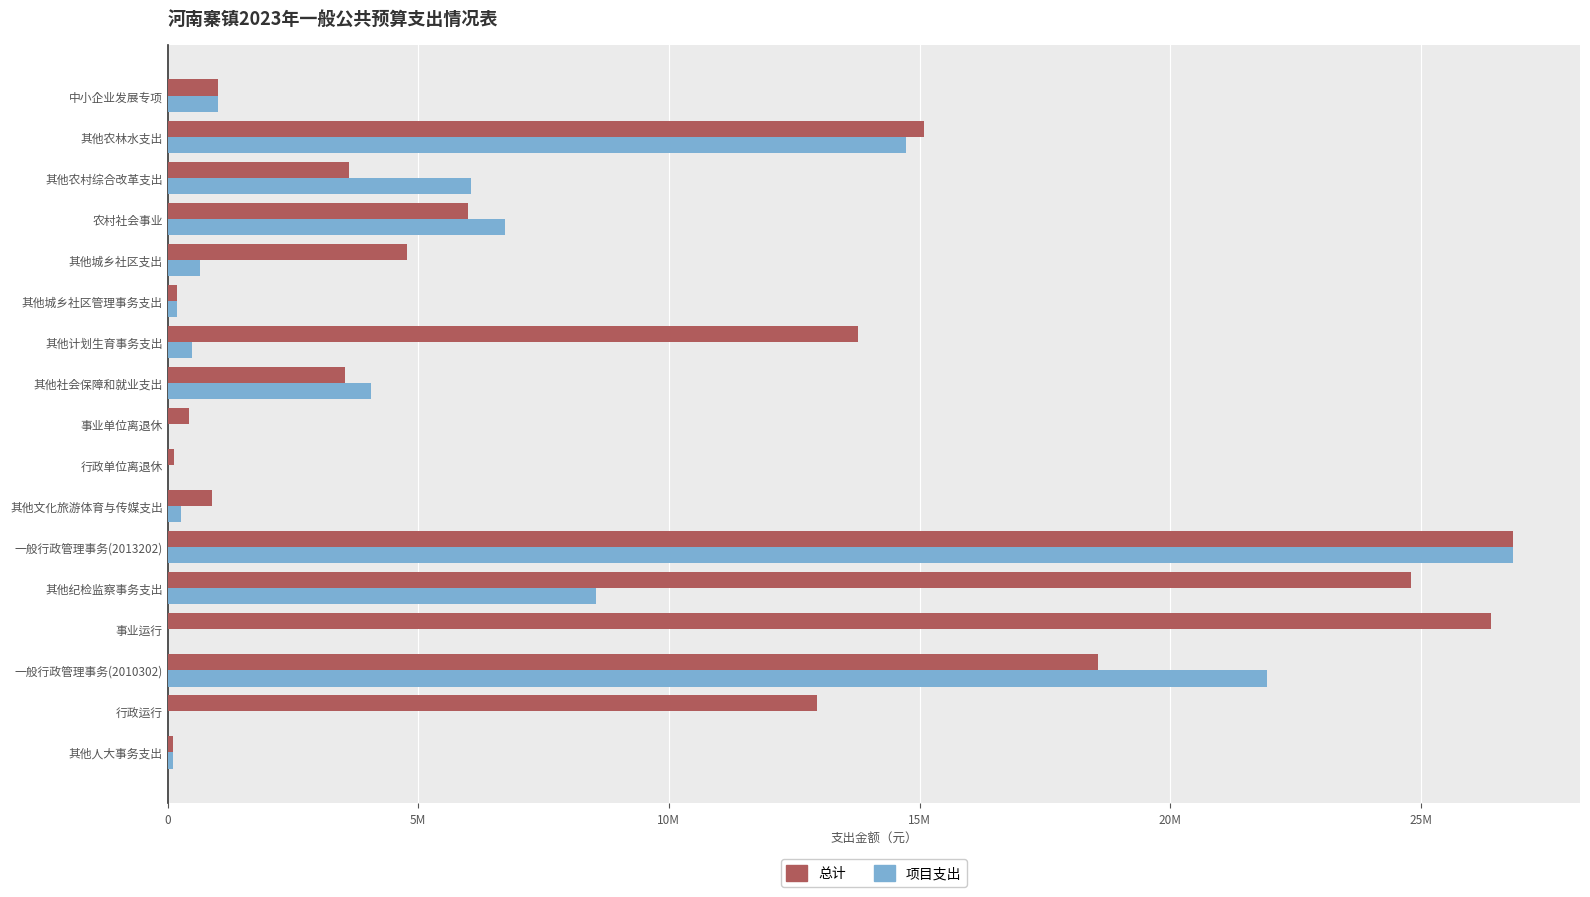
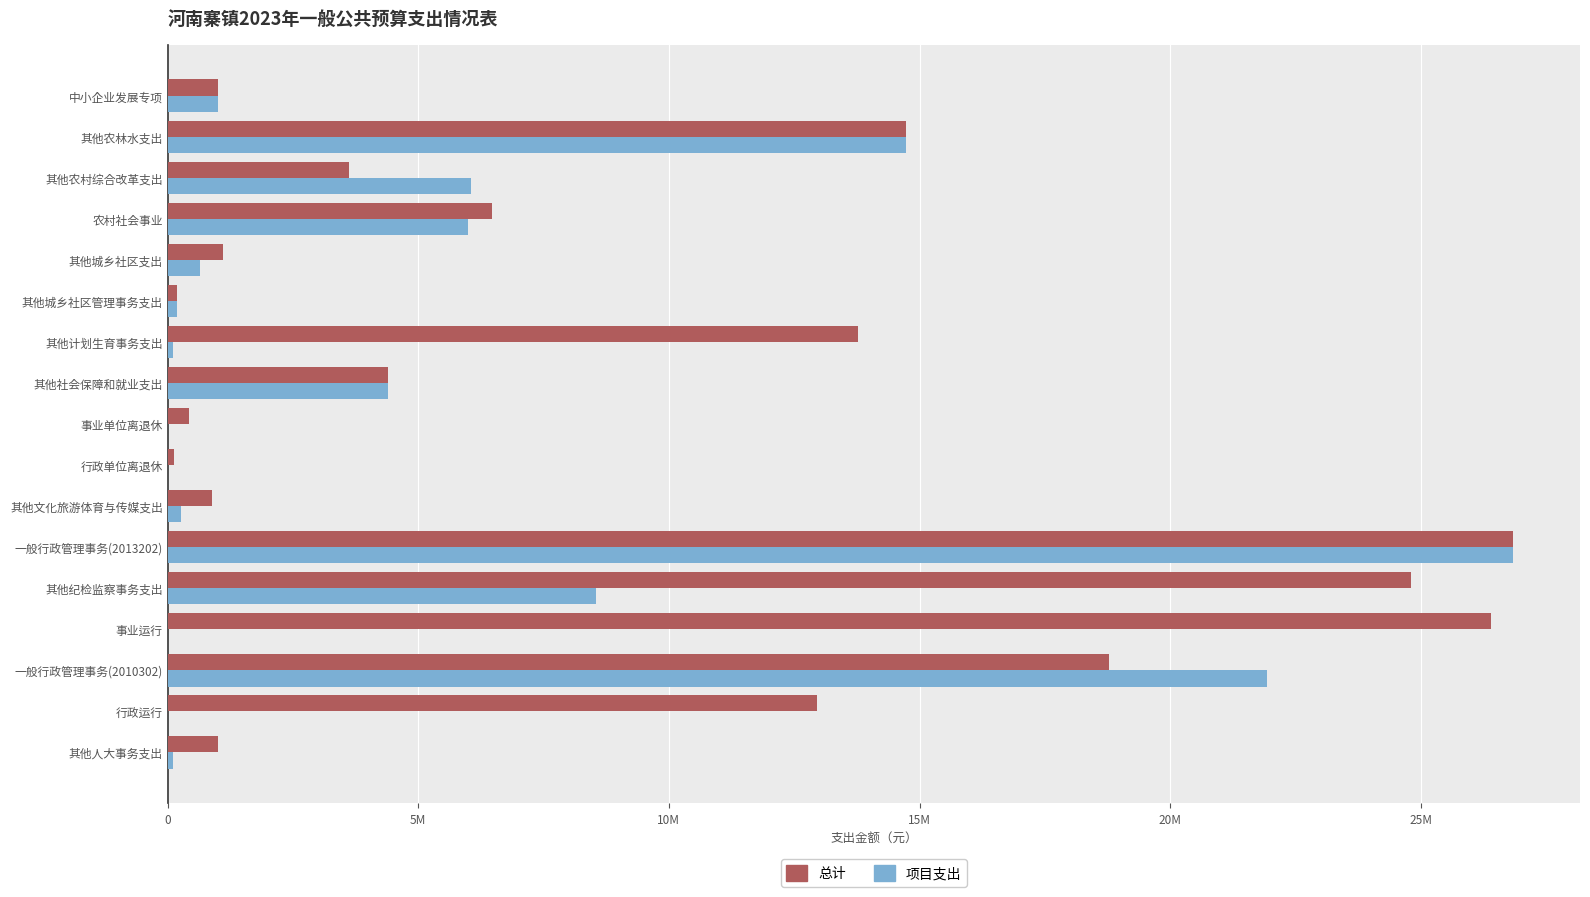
  {
    "总计": {
      "中小企业发展专项": 1000000,
-     "其他农林水支出": 15100000,
+     "其他农林水支出": 14700000,
      "其他农村综合改革支出": 3600000,
-     "农村社会事业": 6000000,
-     "其他城乡社区支出": 4800000,
+     "农村社会事业": 6500000,
+     "其他城乡社区支出": 1100000,
      "其他城乡社区管理事务支出": 200000,
      "其他计划生育事务支出": 13800000,
-     "其他社会保障和就业支出": 3500000,
+     "其他社会保障和就业支出": 4400000,
      "事业单位离退休": 400000,
      "行政单位离退休": 100000,
      "其他文化旅游体育与传媒支出": 900000,
      "一般行政管理事务(2013202)": 26800000,
      "其他纪检监察事务支出": 24800000,
      "事业运行": 26400000,
-     "一般行政管理事务(2010302)": 18600000,
+     "一般行政管理事务(2010302)": 18800000,
      "行政运行": 13000000,
-     "其他人大事务支出": 100000
+     "其他人大事务支出": 1000000
    },
    "项目支出": {
      "中小企业发展专项": 1000000,
      "其他农林水支出": 14700000,
      "其他农村综合改革支出": 6000000,
-     "农村社会事业": 6700000,
+     "农村社会事业": 6000000,
      "其他城乡社区支出": 700000,
      "其他城乡社区管理事务支出": 200000,
-     "其他计划生育事务支出": 500000,
-     "其他社会保障和就业支出": 4100000,
+     "其他计划生育事务支出": 100000,
+     "其他社会保障和就业支出": 4400000,
      "事业单位离退休": 0,
      "行政单位离退休": 0,
      "其他文化旅游体育与传媒支出": 300000,
      "一般行政管理事务(2013202)": 26800000,
      "其他纪检监察事务支出": 8600000,
      "事业运行": 0,
      "一般行政管理事务(2010302)": 21900000,
      "行政运行": 0,
      "其他人大事务支出": 100000
    }
  }
